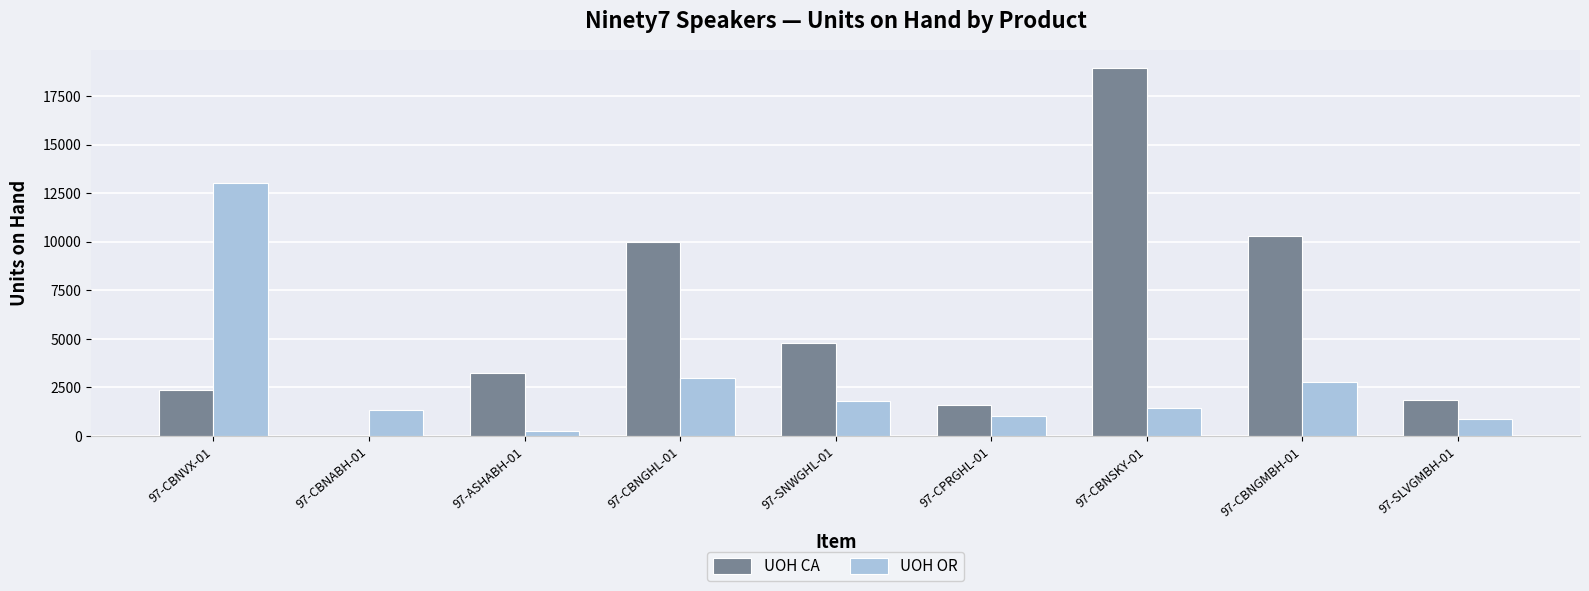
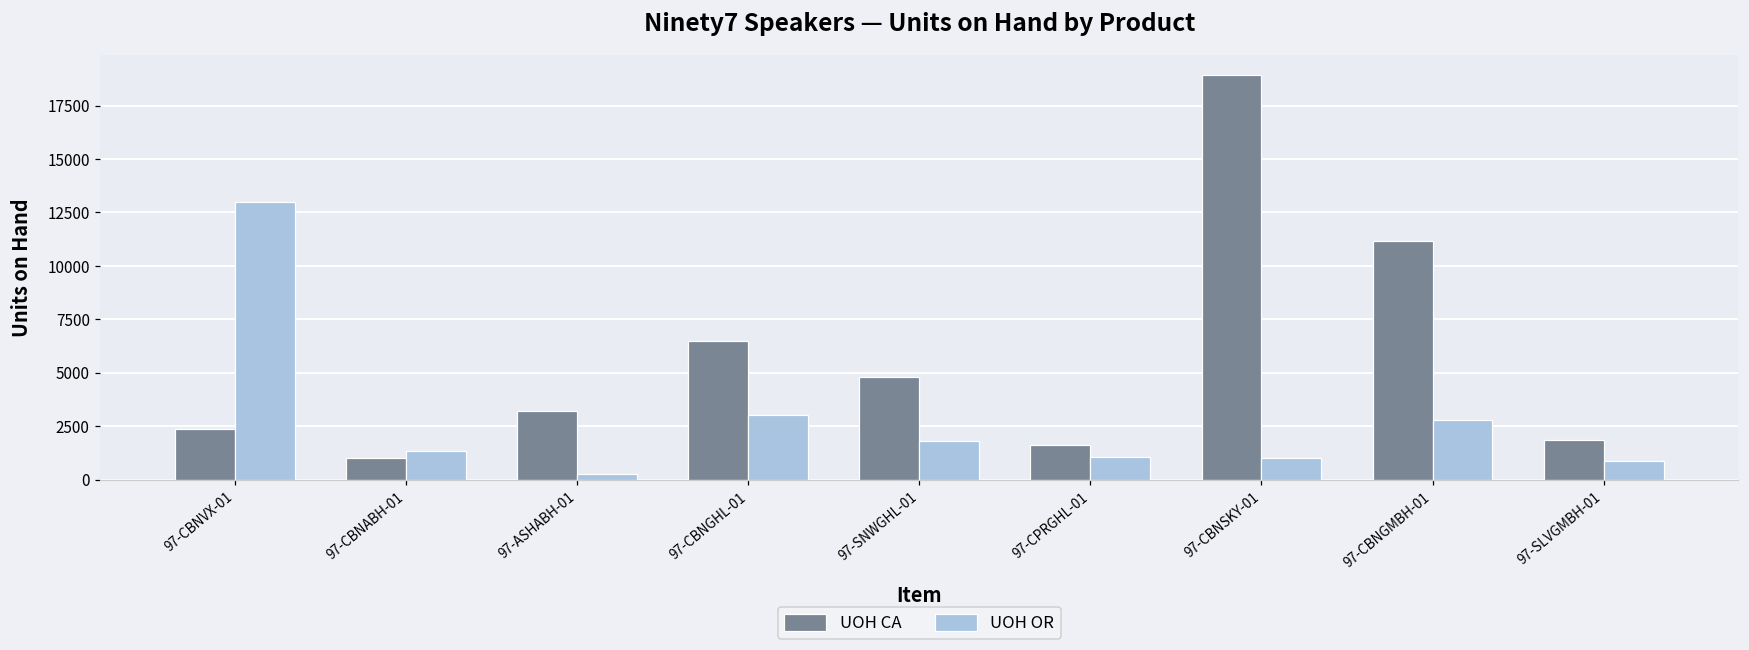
  {
    "UOH CA": {
      "97-CBNVX-01": 2400,
-     "97-CBNABH-01": 0,
+     "97-CBNABH-01": 1000,
      "97-ASHABH-01": 3200,
-     "97-CBNGHL-01": 10000,
+     "97-CBNGHL-01": 6500,
      "97-SNWGHL-01": 4800,
      "97-CPRGHL-01": 1600,
      "97-CBNSKY-01": 18900,
-     "97-CBNGMBH-01": 10300,
+     "97-CBNGMBH-01": 11100,
      "97-SLVGMBH-01": 1900
    },
    "UOH OR": {
      "97-CBNVX-01": 13000,
      "97-CBNABH-01": 1400,
      "97-ASHABH-01": 200,
      "97-CBNGHL-01": 3000,
      "97-SNWGHL-01": 1800,
      "97-CPRGHL-01": 1100,
-     "97-CBNSKY-01": 1400,
+     "97-CBNSKY-01": 1000,
      "97-CBNGMBH-01": 2800,
      "97-SLVGMBH-01": 900
    }
  }
